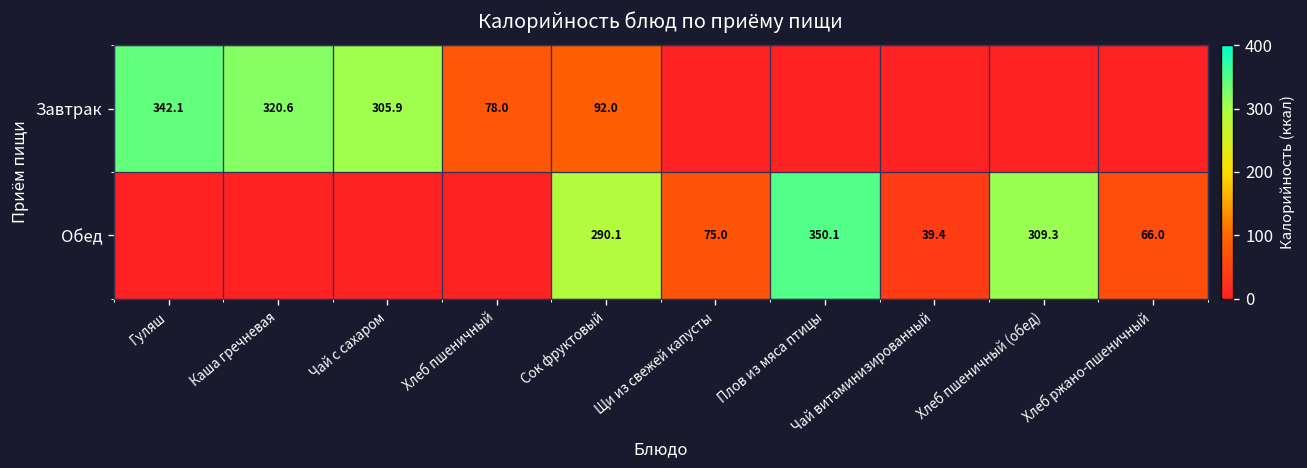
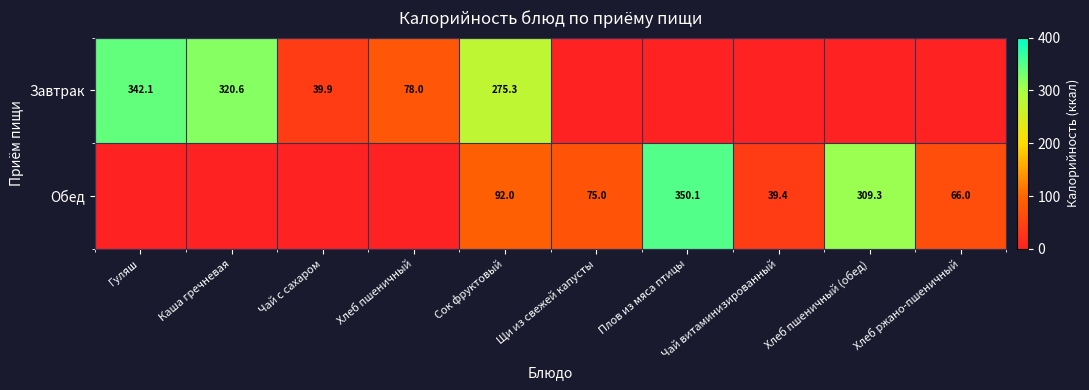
  {
    "Завтрак": {
      "Гуляш": 342.1,
      "Каша гречневая": 320.6,
-     "Чай с сахаром": 305.9,
+     "Чай с сахаром": 39.9,
      "Хлеб пшеничный": 78.0,
-     "Сок фруктовый": 92.0
+     "Сок фруктовый": 275.3
    },
    "Обед": {
-     "Сок фруктовый": 290.1,
+     "Сок фруктовый": 92.0,
      "Щи из свежей капусты": 75.0,
      "Плов из мяса птицы": 350.1,
      "Чай витаминизированный": 39.4,
      "Хлеб пшеничный (обед)": 309.3,
      "Хлеб ржано-пшеничный": 66.0
    }
  }
